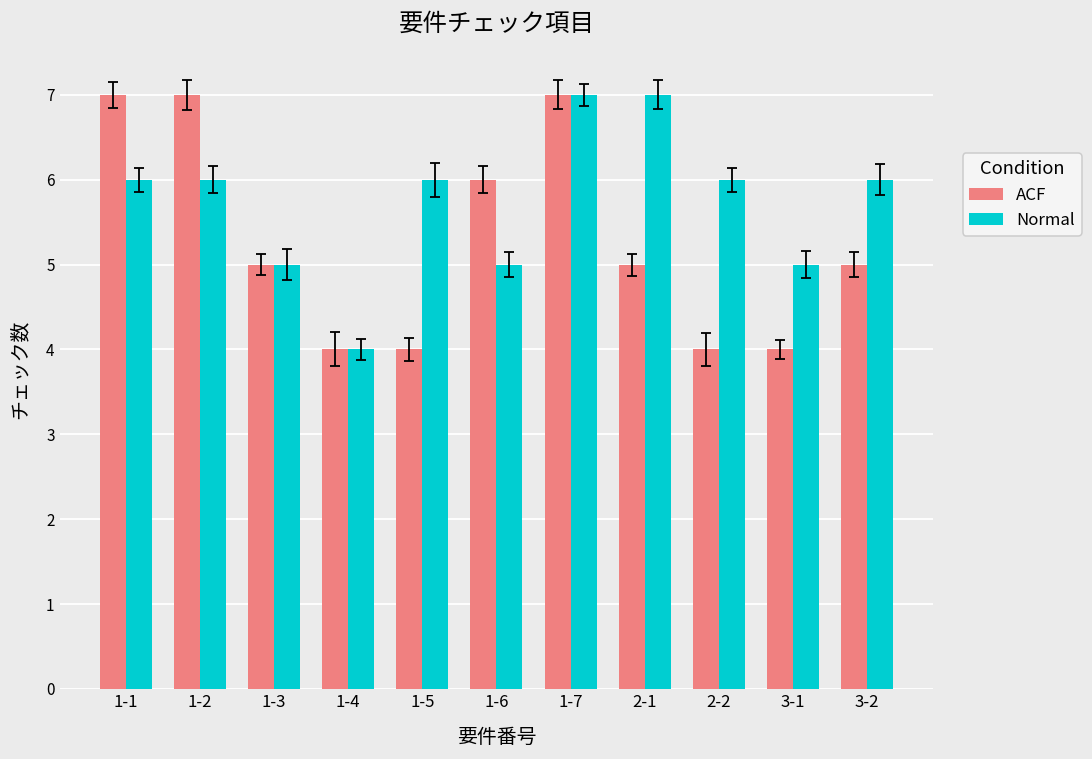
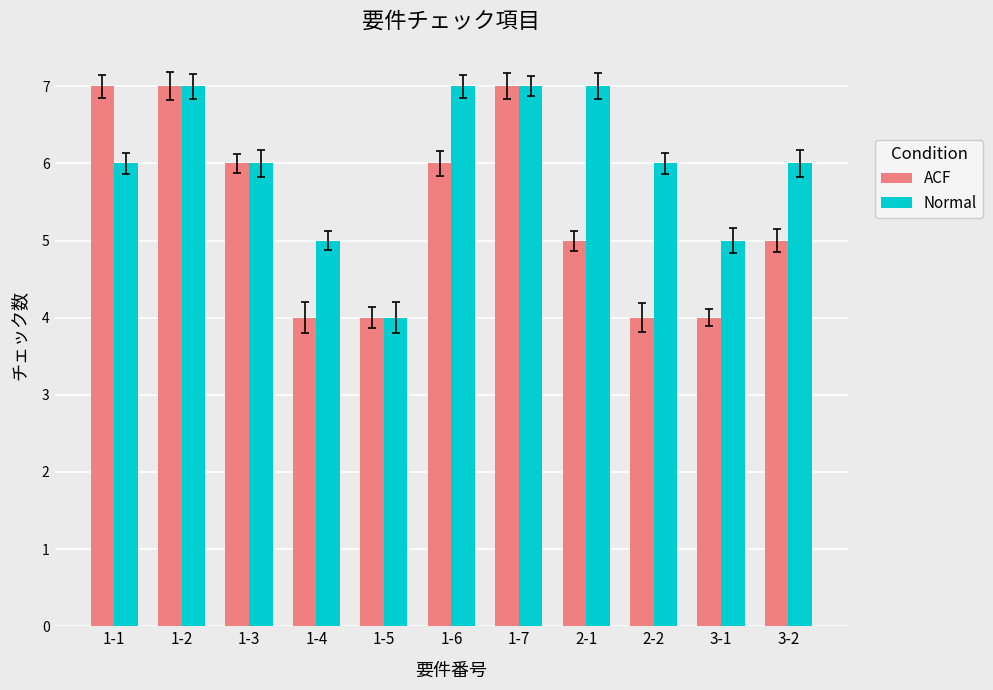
  {
    "ACF": {
      "1-1": 7,
      "1-2": 7,
-     "1-3": 5,
+     "1-3": 6,
      "1-4": 4,
      "1-5": 4,
      "1-6": 6,
      "1-7": 7,
      "2-1": 5,
      "2-2": 4,
      "3-1": 4,
      "3-2": 5
    },
    "Normal": {
      "1-1": 6,
-     "1-2": 6,
-     "1-3": 5,
-     "1-4": 4,
-     "1-5": 6,
-     "1-6": 5,
+     "1-2": 7,
+     "1-3": 6,
+     "1-4": 5,
+     "1-5": 4,
+     "1-6": 7,
      "1-7": 7,
      "2-1": 7,
      "2-2": 6,
      "3-1": 5,
      "3-2": 6
    }
  }
